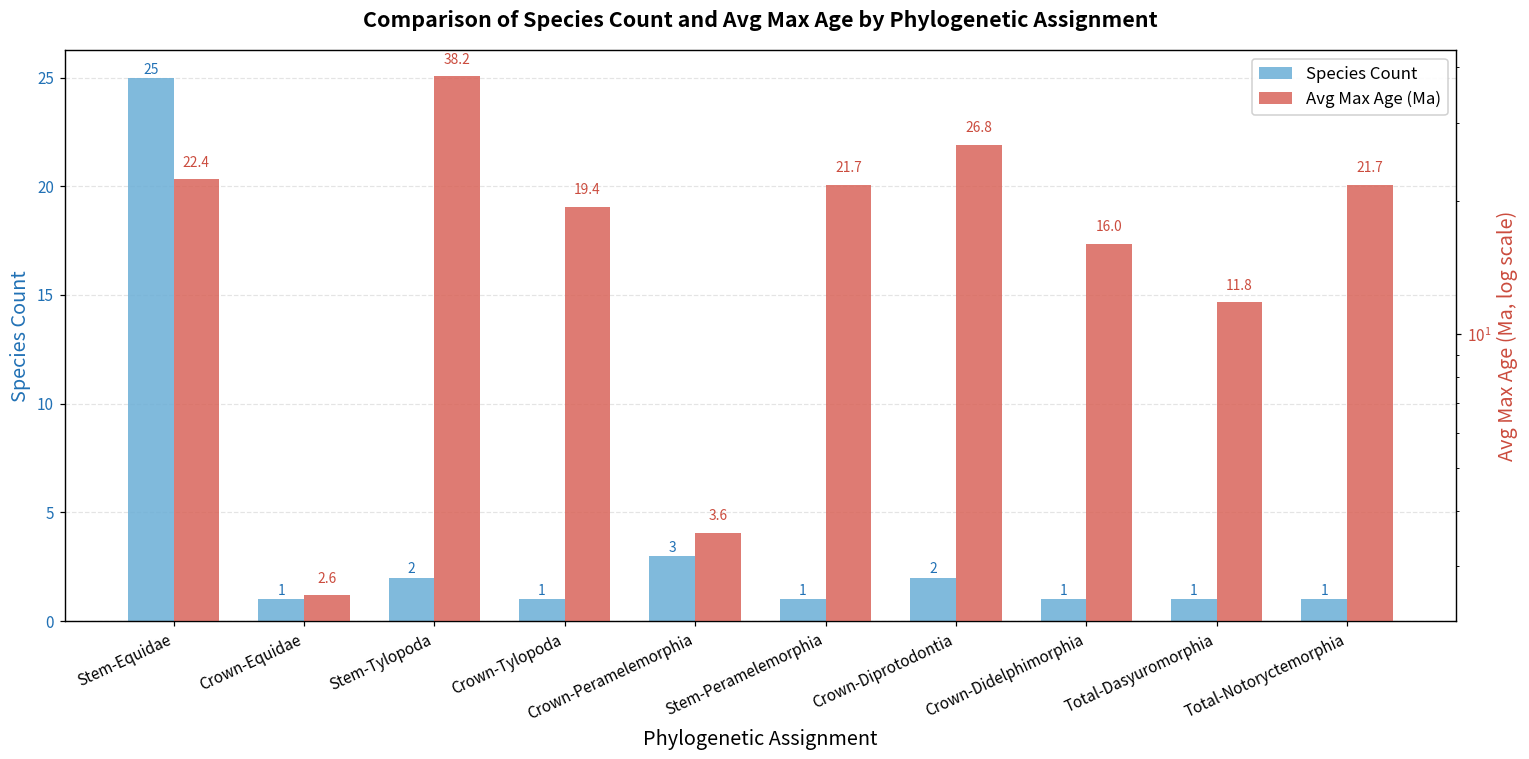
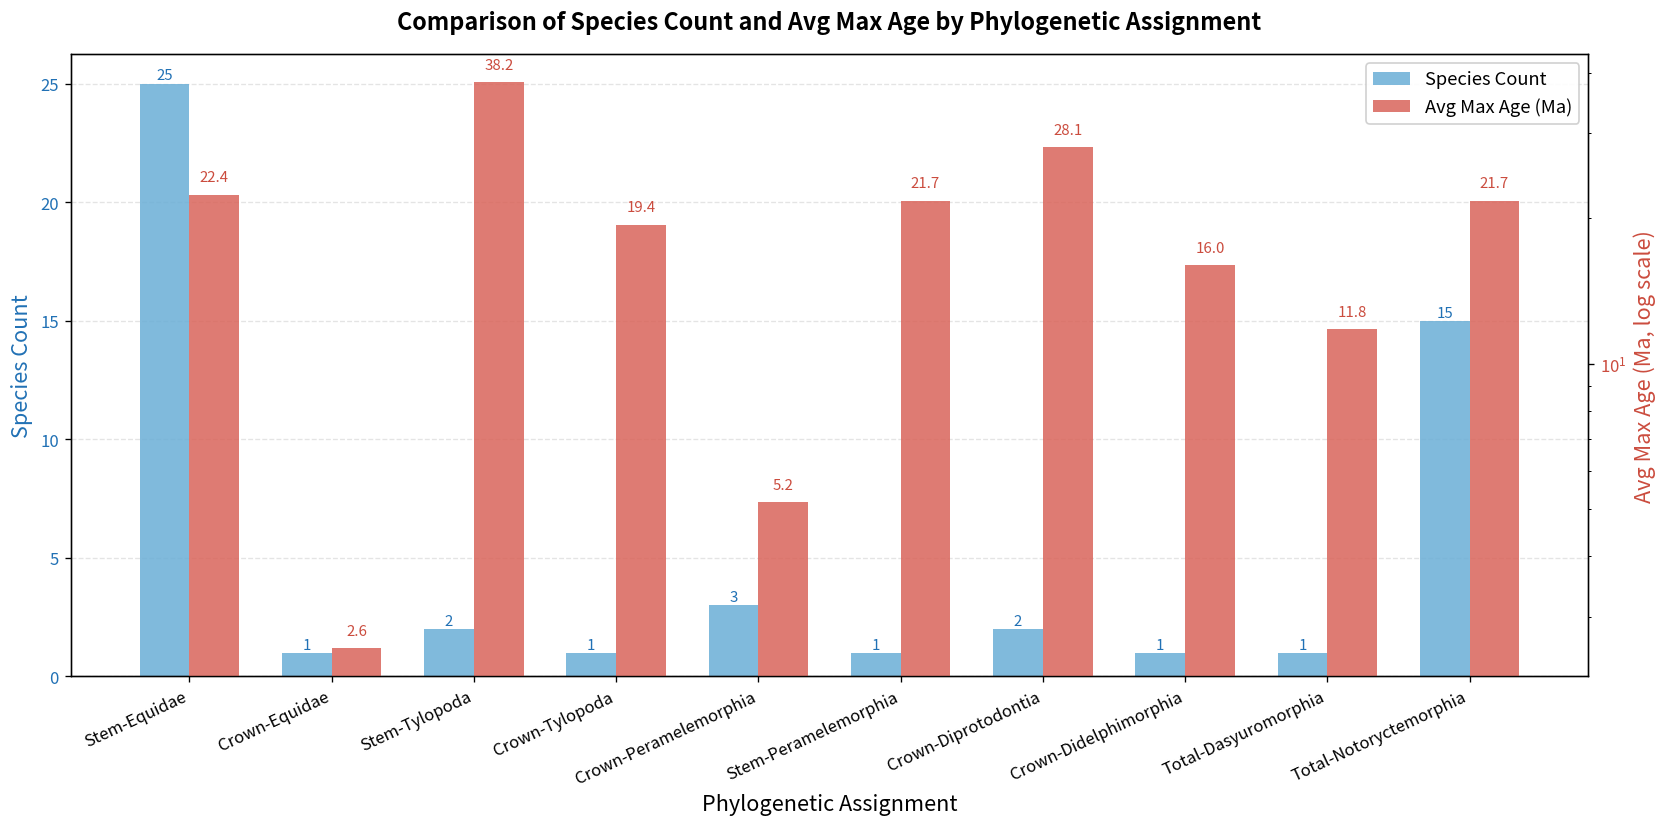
  {
    "Species Count": {
      "Stem-Equidae": 25,
      "Crown-Equidae": 1,
      "Stem-Tylopoda": 2,
      "Crown-Tylopoda": 1,
      "Crown-Peramelemorphia": 3,
      "Stem-Peramelemorphia": 1,
      "Crown-Diprotodontia": 2,
      "Crown-Didelphimorphia": 1,
      "Total-Dasyuromorphia": 1,
-     "Total-Notoryctemorphia": 1
+     "Total-Notoryctemorphia": 15
    },
    "Avg Max Age (Ma)": {
      "Stem-Equidae": 22.4,
      "Crown-Equidae": 2.6,
      "Stem-Tylopoda": 38.2,
      "Crown-Tylopoda": 19.4,
-     "Crown-Peramelemorphia": 3.6,
+     "Crown-Peramelemorphia": 5.2,
      "Stem-Peramelemorphia": 21.7,
-     "Crown-Diprotodontia": 26.8,
+     "Crown-Diprotodontia": 28.1,
      "Crown-Didelphimorphia": 16.0,
      "Total-Dasyuromorphia": 11.8,
      "Total-Notoryctemorphia": 21.7
    }
  }
